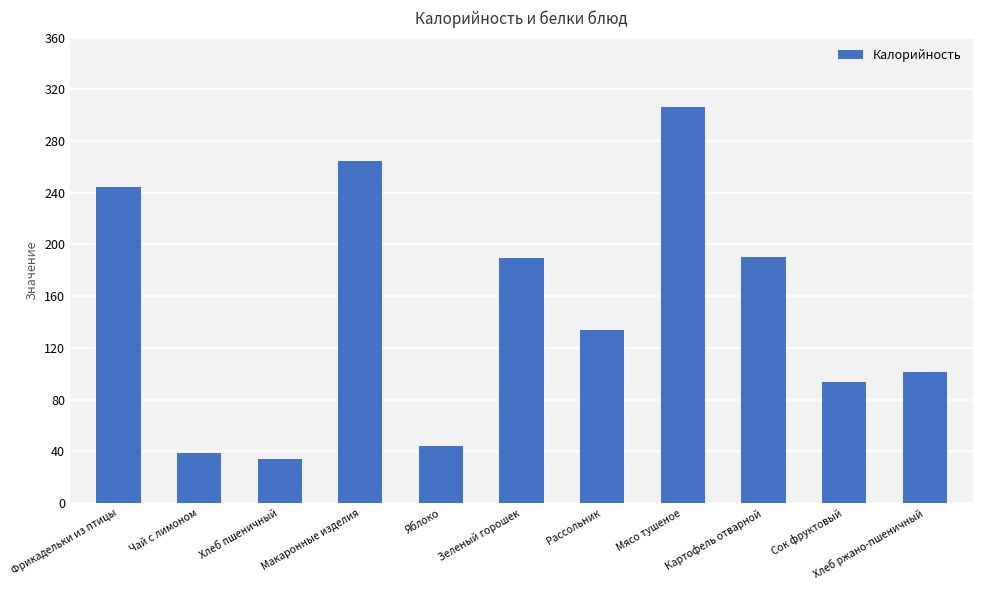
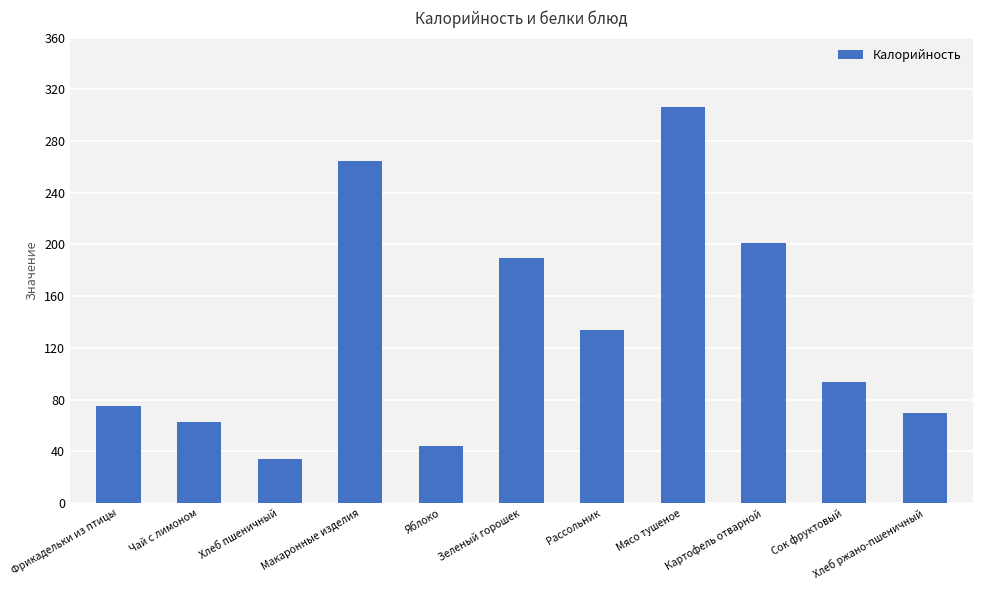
  {
-   "Фрикадельки из птицы": 244,
-   "Чай с лимоном": 39,
+   "Фрикадельки из птицы": 75,
+   "Чай с лимоном": 62,
    "Хлеб пшеничный": 34,
    "Макаронные изделия": 264,
    "Яблоко": 44,
    "Зеленый горошек": 190,
    "Рассольник": 134,
    "Мясо тушеное": 306,
-   "Картофель отварной": 190,
+   "Картофель отварной": 201,
    "Сок фруктовый": 94,
-   "Хлеб ржано-пшеничный": 102
+   "Хлеб ржано-пшеничный": 70
  }
